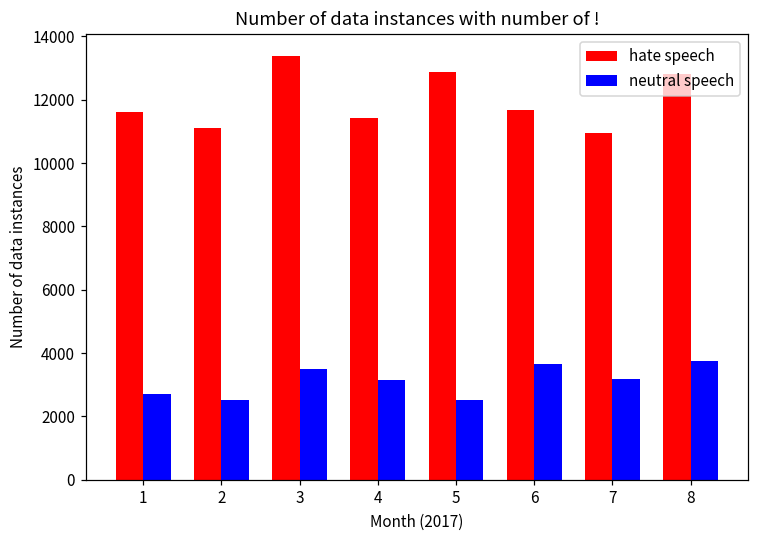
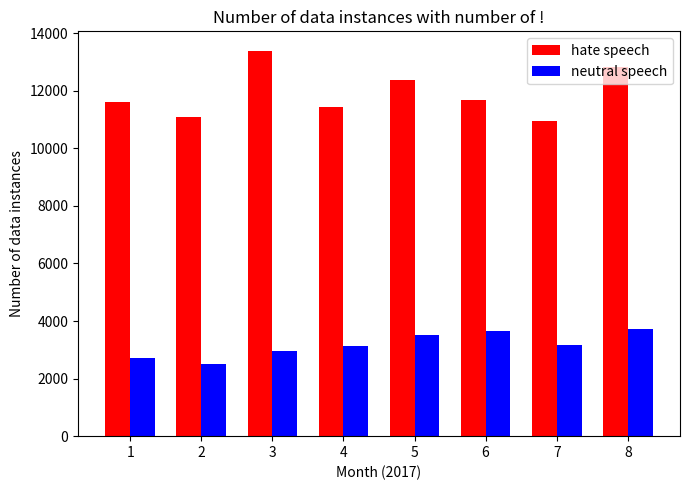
  {
    "hate speech": {
      "1": 11600,
      "2": 11100,
      "3": 13400,
      "4": 11400,
-     "5": 12900,
+     "5": 12400,
      "6": 11700,
      "7": 11000
    },
    "neutral speech": {
      "1": 2700,
      "2": 2500,
-     "3": 3500,
+     "3": 3000,
      "4": 3100,
-     "5": 2500,
+     "5": 3500,
      "6": 3600,
      "7": 3200,
      "8": 3700
    }
  }
